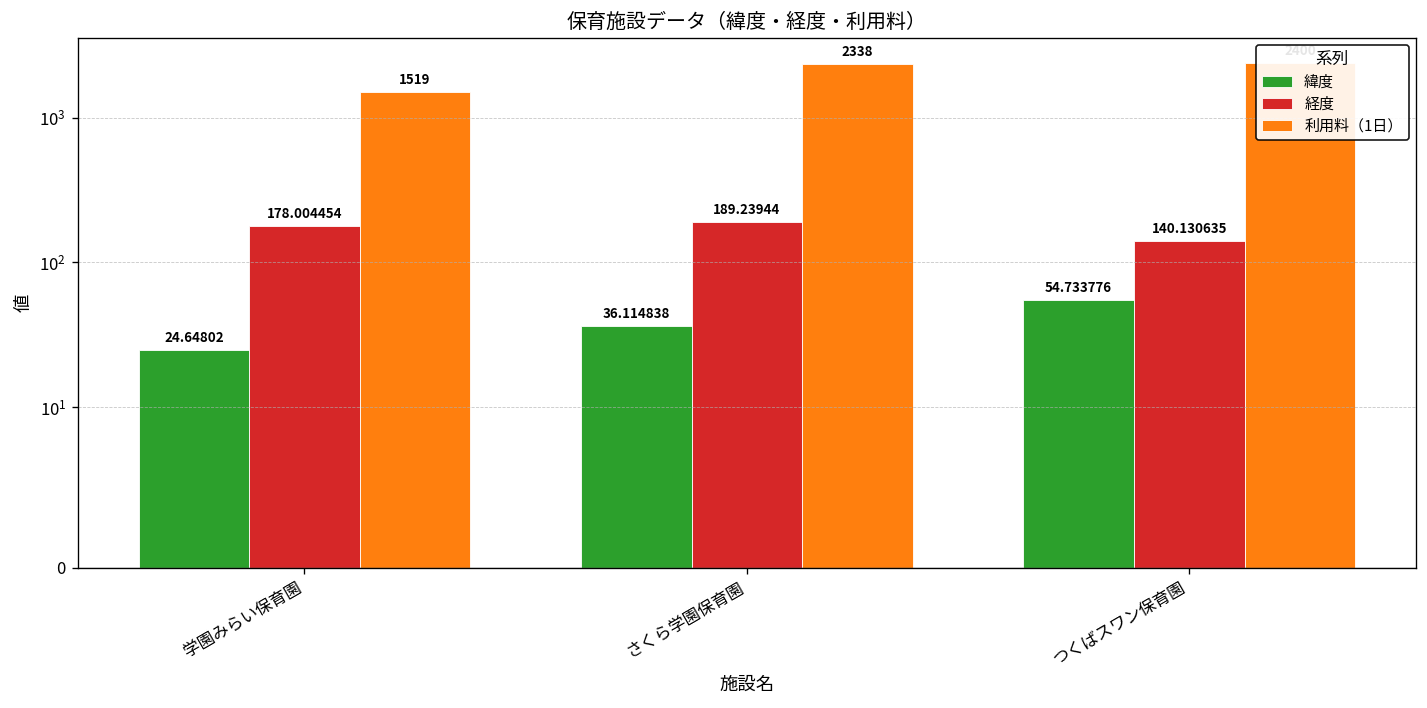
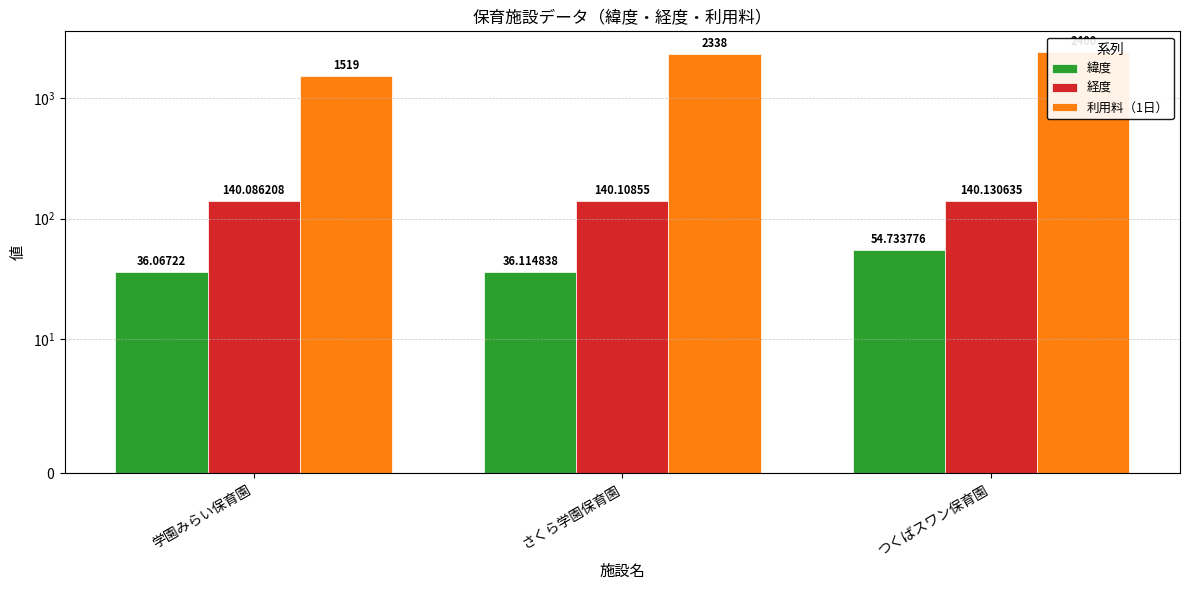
  {
    "緯度": {
-     "学園みらい保育園": 24.64802,
+     "学園みらい保育園": 36.06722,
      "さくら学園保育園": 36.114838,
      "つくばスワン保育園": 54.733776
    },
    "経度": {
-     "学園みらい保育園": 178.004454,
-     "さくら学園保育園": 189.23944,
+     "学園みらい保育園": 140.086208,
+     "さくら学園保育園": 140.10855,
      "つくばスワン保育園": 140.130635
    },
    "利用料（1日）": {
      "学園みらい保育園": 1519,
      "さくら学園保育園": 2338
    }
  }
